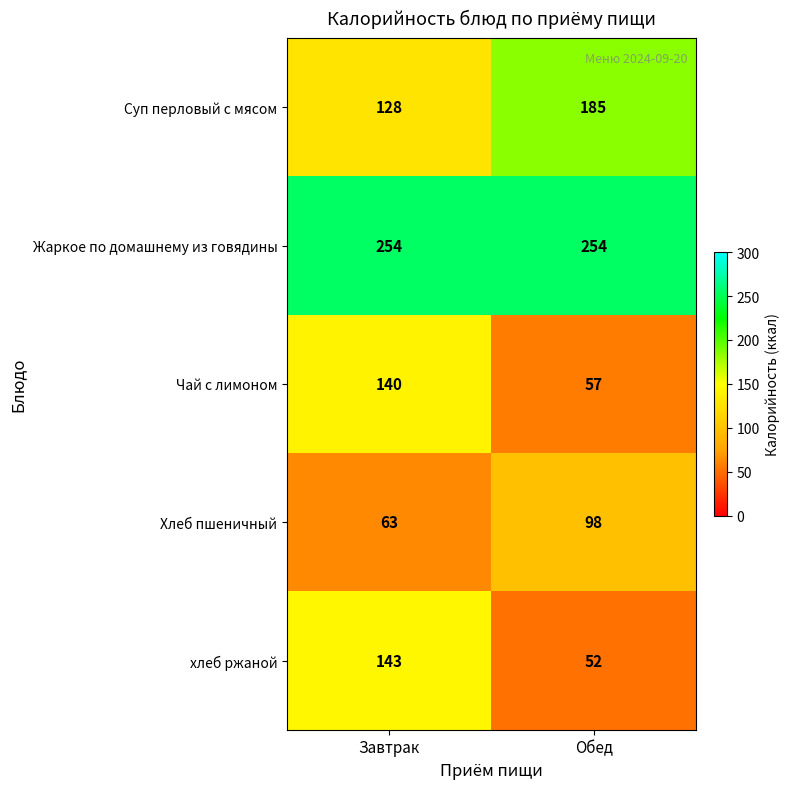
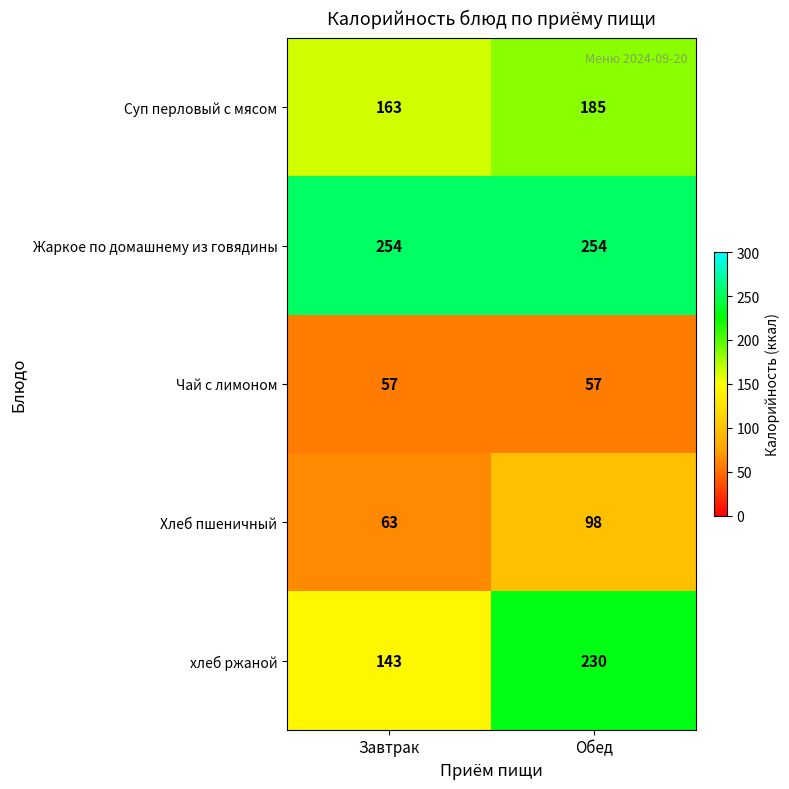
  {
    "Суп перловый с мясом": {
-     "Завтрак": 128
+     "Завтрак": 163
    },
    "Жаркое по домашнему из говядины": {
      "Завтрак": 254,
      "Обед": 254
    },
    "Чай с лимоном": {
-     "Завтрак": 140,
+     "Завтрак": 57,
      "Обед": 57
    },
    "Хлеб пшеничный": {
      "Завтрак": 63,
      "Обед": 98
    },
    "хлеб ржаной": {
      "Завтрак": 143,
-     "Обед": 52
+     "Обед": 230
    }
  }
